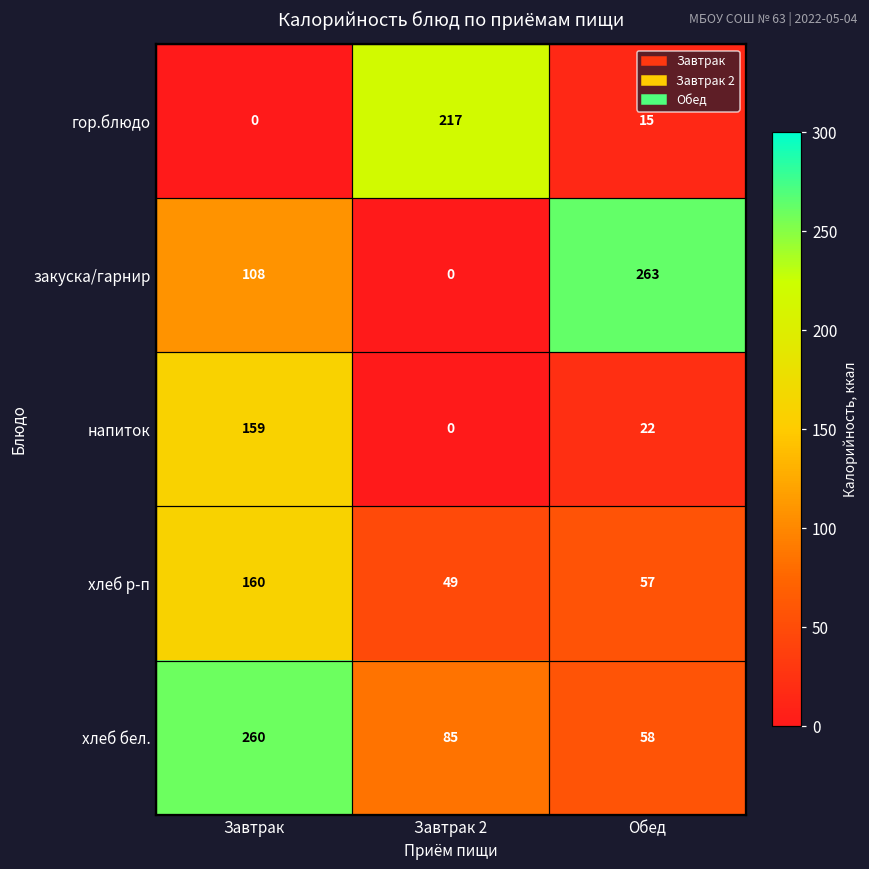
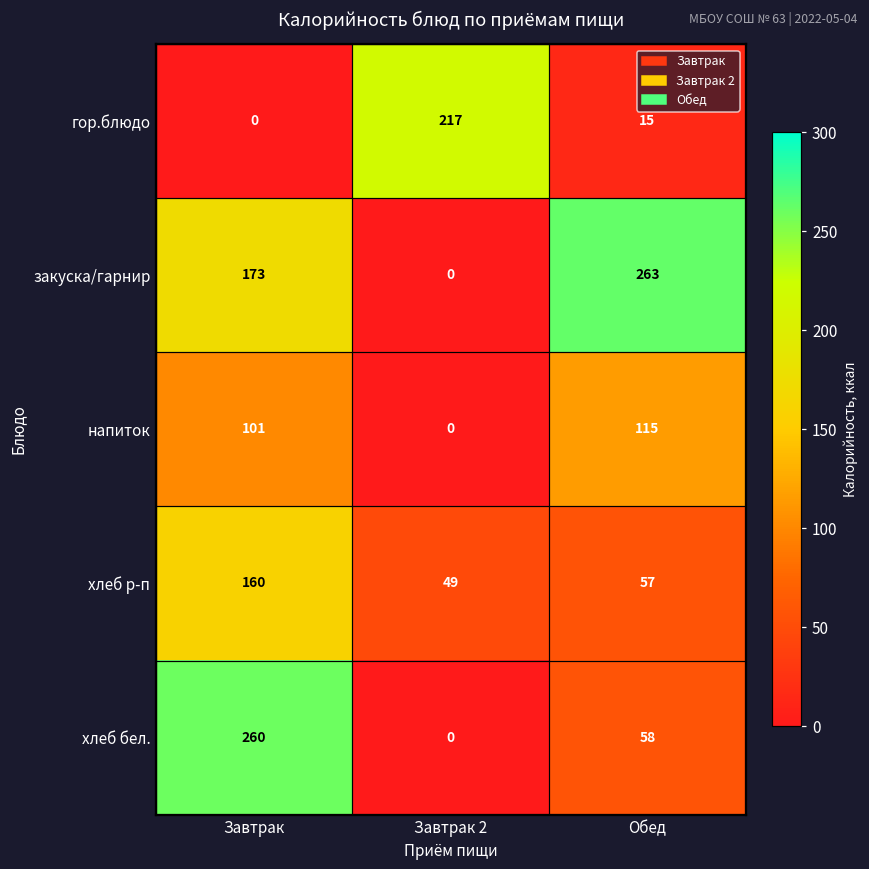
  {
    "гор.блюдо": {
      "Завтрак": 0,
      "Завтрак 2": 217,
      "Обед": 15
    },
    "закуска/гарнир": {
-     "Завтрак": 108,
+     "Завтрак": 173,
      "Завтрак 2": 0,
      "Обед": 263
    },
    "напиток": {
-     "Завтрак": 159,
+     "Завтрак": 101,
      "Завтрак 2": 0,
-     "Обед": 22
+     "Обед": 115
    },
    "хлеб р-п": {
      "Завтрак": 160,
      "Завтрак 2": 49,
      "Обед": 57
    },
    "хлеб бел.": {
      "Завтрак": 260,
-     "Завтрак 2": 85,
+     "Завтрак 2": 0,
      "Обед": 58
    }
  }
